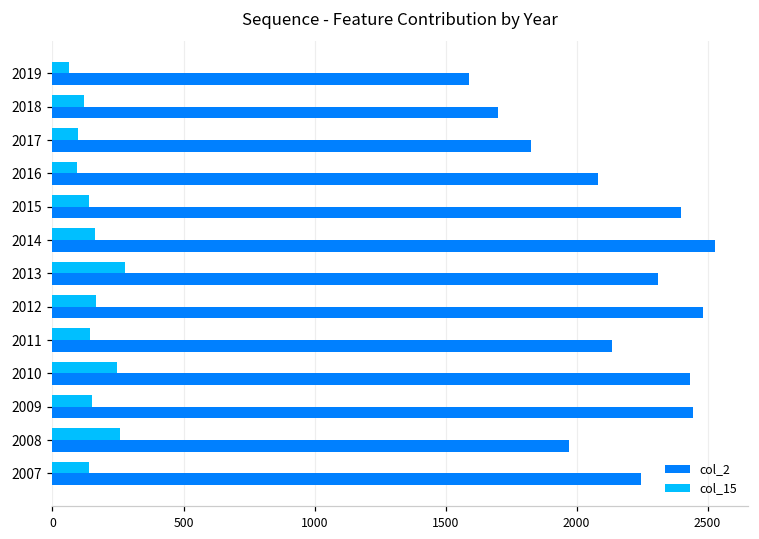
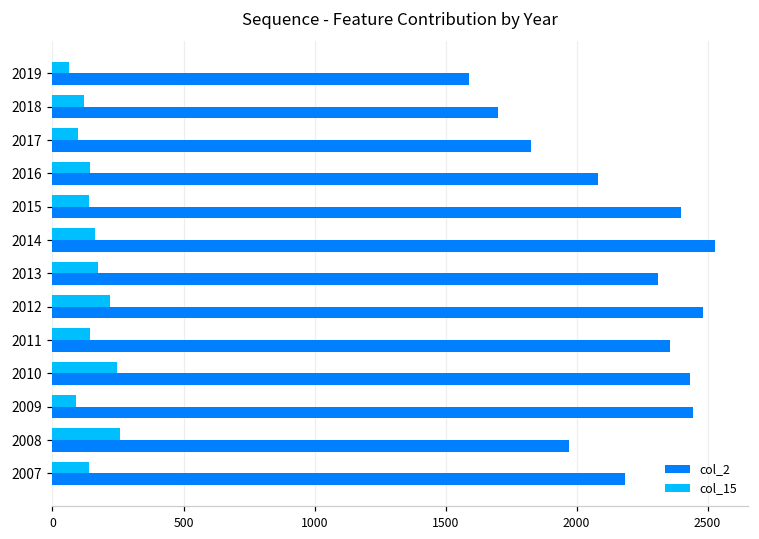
  {
    "col_2": {
      "2019": 1590,
      "2018": 1700,
      "2017": 1830,
      "2016": 2080,
      "2015": 2400,
      "2014": 2530,
      "2013": 2310,
      "2012": 2480,
-     "2011": 2140,
+     "2011": 2360,
      "2010": 2430,
      "2009": 2450,
      "2008": 1970,
-     "2007": 2250
+     "2007": 2190
    },
    "col_15": {
      "2019": 60,
      "2018": 120,
      "2017": 100,
-     "2016": 90,
+     "2016": 140,
      "2015": 140,
      "2014": 160,
-     "2013": 280,
-     "2012": 170,
+     "2013": 170,
+     "2012": 220,
      "2011": 140,
      "2010": 250,
-     "2009": 150,
+     "2009": 90,
      "2008": 260,
      "2007": 140
    }
  }
